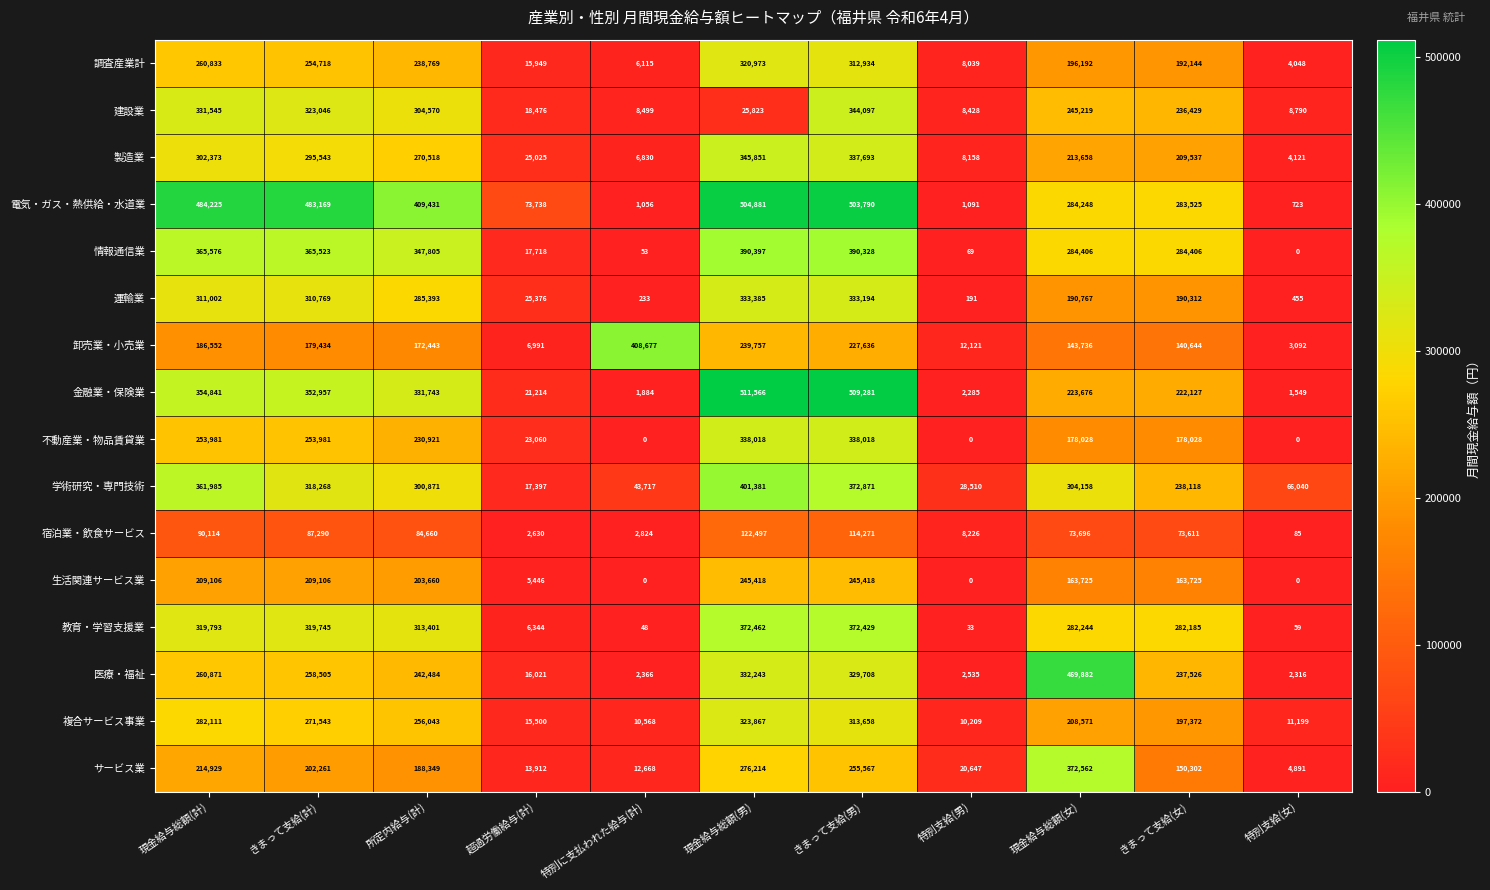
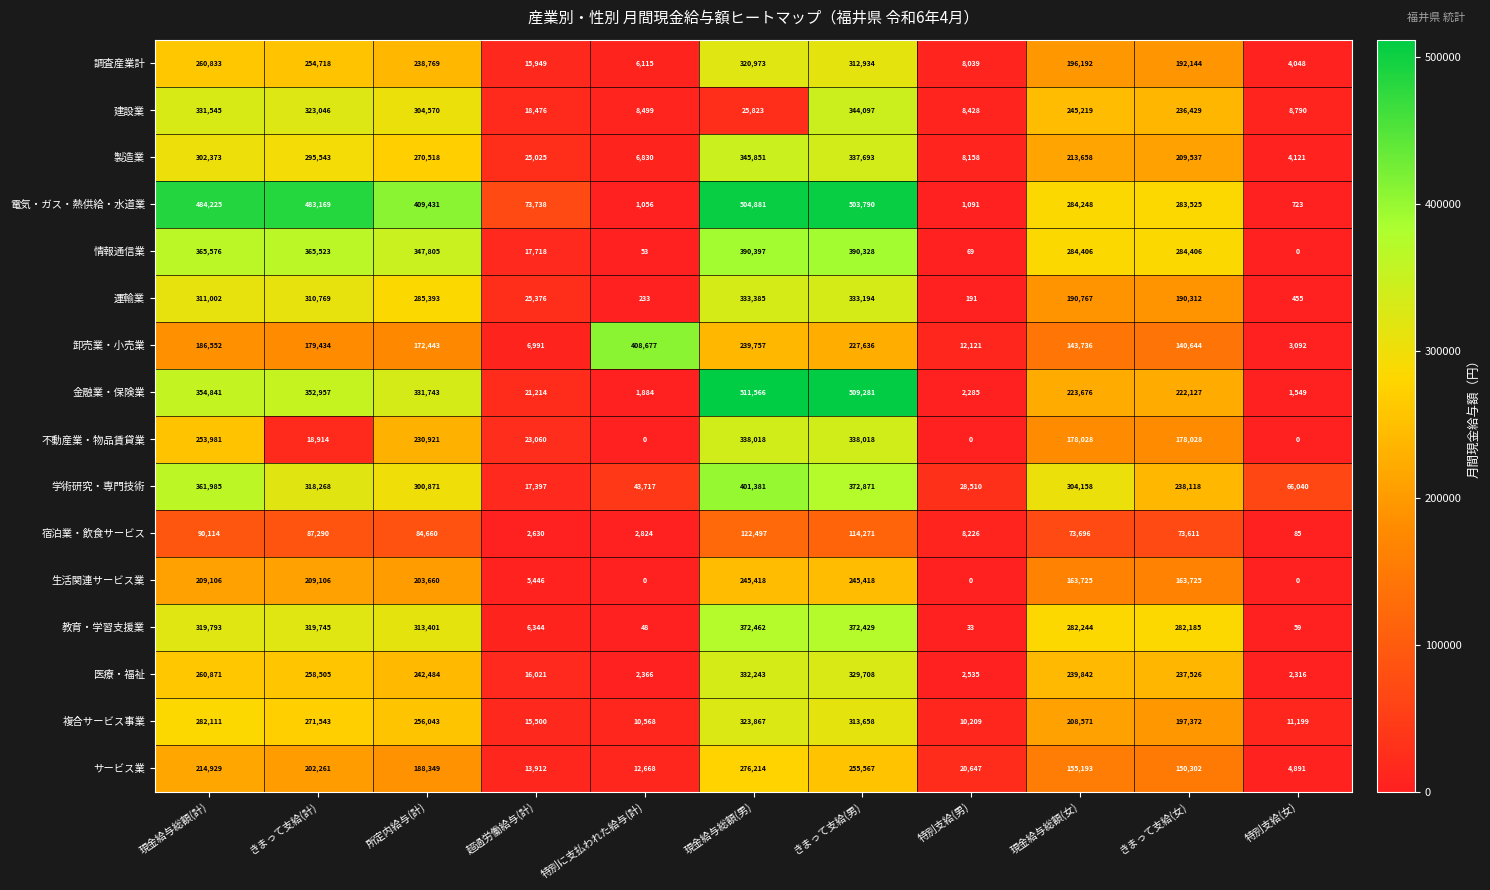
  {
    "調査産業計": {
      "現金給与総額(計)": "260,833",
      "きまって支給(計)": "254,718",
      "所定内給与(計)": "238,769",
      "超過労働給与(計)": "15,949",
      "特別に支払われた給与(計)": "6,115",
      "現金給与総額(男)": "320,973",
      "きまって支給(男)": "312,934",
      "特別支給(男)": "8,039",
      "現金給与総額(女)": "196,192",
      "きまって支給(女)": "192,144",
      "特別支給(女)": "4,048"
    },
    "建設業": {
      "現金給与総額(計)": "331,545",
      "きまって支給(計)": "323,046",
      "所定内給与(計)": "304,570",
      "超過労働給与(計)": "18,476",
      "特別に支払われた給与(計)": "8,499",
      "現金給与総額(男)": "25,823",
      "きまって支給(男)": "344,097",
      "特別支給(男)": "8,428",
      "現金給与総額(女)": "245,219",
      "きまって支給(女)": "236,429",
      "特別支給(女)": "8,790"
    },
    "製造業": {
      "現金給与総額(計)": "302,373",
      "きまって支給(計)": "295,543",
      "所定内給与(計)": "270,518",
      "超過労働給与(計)": "25,025",
      "特別に支払われた給与(計)": "6,830",
      "現金給与総額(男)": "345,851",
      "きまって支給(男)": "337,693",
      "特別支給(男)": "8,158",
      "現金給与総額(女)": "213,658",
      "きまって支給(女)": "209,537",
      "特別支給(女)": "4,121"
    },
    "電気・ガス・熱供給・水道業": {
      "現金給与総額(計)": "484,225",
      "きまって支給(計)": "483,169",
      "所定内給与(計)": "409,431",
      "超過労働給与(計)": "73,738",
      "特別に支払われた給与(計)": "1,056",
      "現金給与総額(男)": "504,881",
      "きまって支給(男)": "503,790",
      "特別支給(男)": "1,091",
      "現金給与総額(女)": "284,248",
      "きまって支給(女)": "283,525",
      "特別支給(女)": "723"
    },
    "情報通信業": {
      "現金給与総額(計)": "365,576",
      "きまって支給(計)": "365,523",
      "所定内給与(計)": "347,805",
      "超過労働給与(計)": "17,718",
      "特別に支払われた給与(計)": "53",
      "現金給与総額(男)": "390,397",
      "きまって支給(男)": "390,328",
      "特別支給(男)": "69",
      "現金給与総額(女)": "284,406",
      "きまって支給(女)": "284,406",
      "特別支給(女)": "0"
    },
    "運輸業": {
      "現金給与総額(計)": "311,002",
      "きまって支給(計)": "310,769",
      "所定内給与(計)": "285,393",
      "超過労働給与(計)": "25,376",
      "特別に支払われた給与(計)": "233",
      "現金給与総額(男)": "333,385",
      "きまって支給(男)": "333,194",
      "特別支給(男)": "191",
      "現金給与総額(女)": "190,767",
      "きまって支給(女)": "190,312",
      "特別支給(女)": "455"
    },
    "卸売業・小売業": {
      "現金給与総額(計)": "186,552",
      "きまって支給(計)": "179,434",
      "所定内給与(計)": "172,443",
      "超過労働給与(計)": "6,991",
      "特別に支払われた給与(計)": "408,677",
      "現金給与総額(男)": "239,757",
      "きまって支給(男)": "227,636",
      "特別支給(男)": "12,121",
      "現金給与総額(女)": "143,736",
      "きまって支給(女)": "140,644",
      "特別支給(女)": "3,092"
    },
    "金融業・保険業": {
      "現金給与総額(計)": "354,841",
      "きまって支給(計)": "352,957",
      "所定内給与(計)": "331,743",
      "超過労働給与(計)": "21,214",
      "特別に支払われた給与(計)": "1,884",
      "現金給与総額(男)": "511,566",
      "きまって支給(男)": "509,281",
      "特別支給(男)": "2,285",
      "現金給与総額(女)": "223,676",
      "きまって支給(女)": "222,127",
      "特別支給(女)": "1,549"
    },
    "不動産業・物品賃貸業": {
      "現金給与総額(計)": "253,981",
-     "きまって支給(計)": "253,981",
+     "きまって支給(計)": "18,914",
      "所定内給与(計)": "230,921",
      "超過労働給与(計)": "23,060",
      "特別に支払われた給与(計)": "0",
      "現金給与総額(男)": "338,018",
      "きまって支給(男)": "338,018",
      "特別支給(男)": "0",
      "現金給与総額(女)": "178,028",
      "きまって支給(女)": "178,028",
      "特別支給(女)": "0"
    },
    "学術研究・専門技術": {
      "現金給与総額(計)": "361,985",
      "きまって支給(計)": "318,268",
      "所定内給与(計)": "300,871",
      "超過労働給与(計)": "17,397",
      "特別に支払われた給与(計)": "43,717",
      "現金給与総額(男)": "401,381",
      "きまって支給(男)": "372,871",
      "特別支給(男)": "28,510",
      "現金給与総額(女)": "304,158",
      "きまって支給(女)": "238,118",
      "特別支給(女)": "66,040"
    },
    "宿泊業・飲食サービス": {
      "現金給与総額(計)": "90,114",
      "きまって支給(計)": "87,290",
      "所定内給与(計)": "84,660",
      "超過労働給与(計)": "2,630",
      "特別に支払われた給与(計)": "2,824",
      "現金給与総額(男)": "122,497",
      "きまって支給(男)": "114,271",
      "特別支給(男)": "8,226",
      "現金給与総額(女)": "73,696",
      "きまって支給(女)": "73,611",
      "特別支給(女)": "85"
    },
    "生活関連サービス業": {
      "現金給与総額(計)": "209,106",
      "きまって支給(計)": "209,106",
      "所定内給与(計)": "203,660",
      "超過労働給与(計)": "5,446",
      "特別に支払われた給与(計)": "0",
      "現金給与総額(男)": "245,418",
      "きまって支給(男)": "245,418",
      "特別支給(男)": "0",
      "現金給与総額(女)": "163,725",
      "きまって支給(女)": "163,725",
      "特別支給(女)": "0"
    },
    "教育・学習支援業": {
      "現金給与総額(計)": "319,793",
      "きまって支給(計)": "319,745",
      "所定内給与(計)": "313,401",
      "超過労働給与(計)": "6,344",
      "特別に支払われた給与(計)": "48",
      "現金給与総額(男)": "372,462",
      "きまって支給(男)": "372,429",
      "特別支給(男)": "33",
      "現金給与総額(女)": "282,244",
      "きまって支給(女)": "282,185",
      "特別支給(女)": "59"
    },
    "医療・福祉": {
      "現金給与総額(計)": "260,871",
      "きまって支給(計)": "258,505",
      "所定内給与(計)": "242,484",
      "超過労働給与(計)": "16,021",
      "特別に支払われた給与(計)": "2,366",
      "現金給与総額(男)": "332,243",
      "きまって支給(男)": "329,708",
      "特別支給(男)": "2,535",
-     "現金給与総額(女)": "469,882",
+     "現金給与総額(女)": "239,842",
      "きまって支給(女)": "237,526",
      "特別支給(女)": "2,316"
    },
    "複合サービス事業": {
      "現金給与総額(計)": "282,111",
      "きまって支給(計)": "271,543",
      "所定内給与(計)": "256,043",
      "超過労働給与(計)": "15,500",
      "特別に支払われた給与(計)": "10,568",
      "現金給与総額(男)": "323,867",
      "きまって支給(男)": "313,658",
      "特別支給(男)": "10,209",
      "現金給与総額(女)": "208,571",
      "きまって支給(女)": "197,372",
      "特別支給(女)": "11,199"
    },
    "サービス業": {
      "現金給与総額(計)": "214,929",
      "きまって支給(計)": "202,261",
      "所定内給与(計)": "188,349",
      "超過労働給与(計)": "13,912",
      "特別に支払われた給与(計)": "12,668",
      "現金給与総額(男)": "276,214",
      "きまって支給(男)": "255,567",
      "特別支給(男)": "20,647",
-     "現金給与総額(女)": "372,562",
+     "現金給与総額(女)": "155,193",
      "きまって支給(女)": "150,302",
      "特別支給(女)": "4,891"
    }
  }
